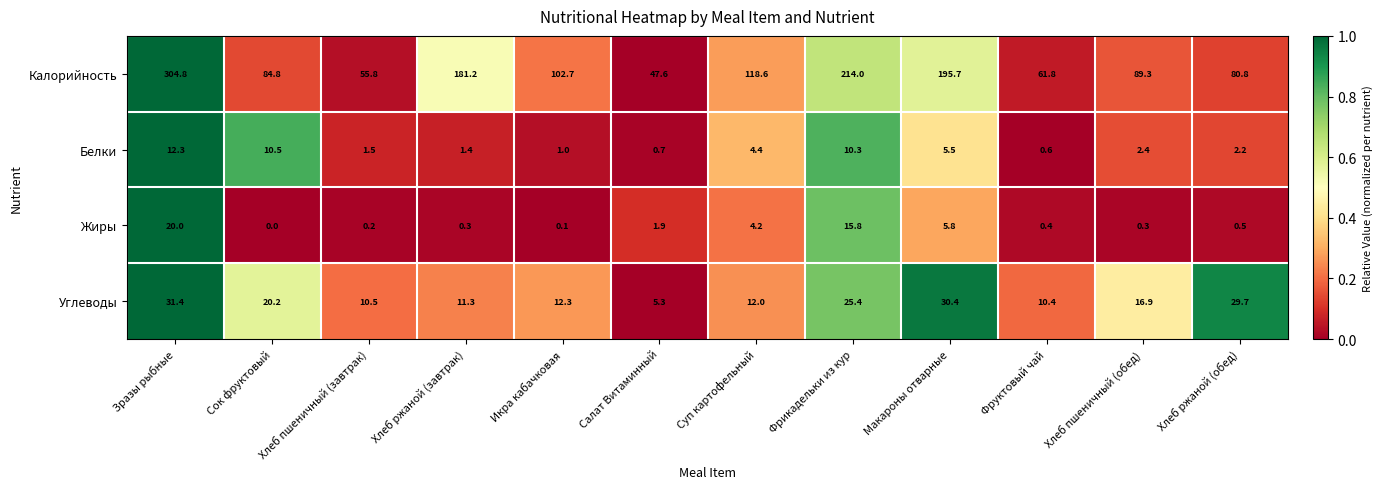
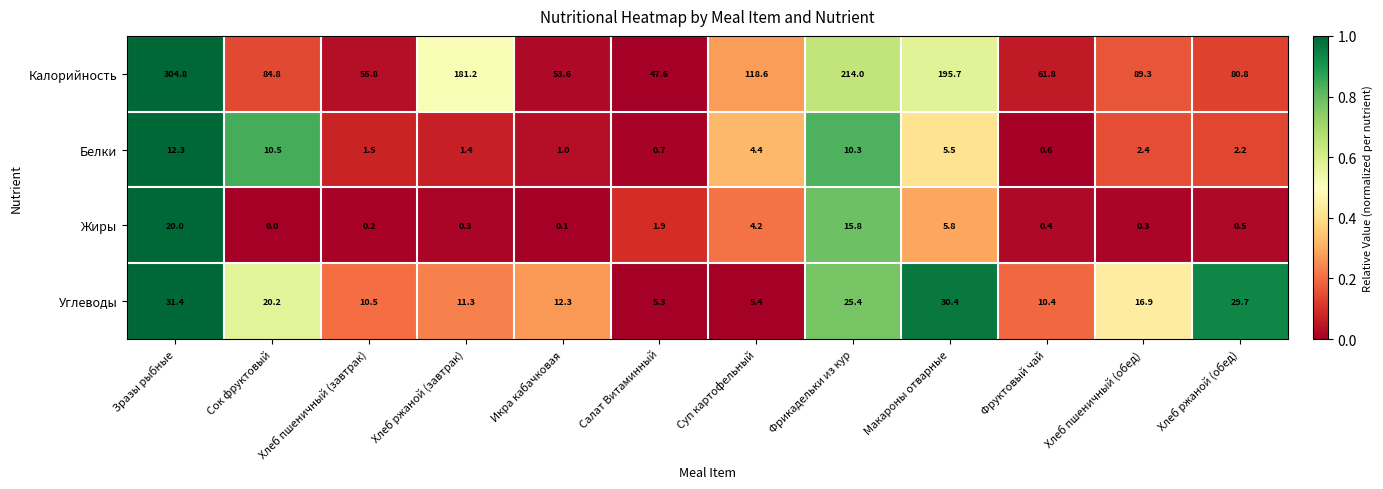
  {
    "Калорийность": {
      "Зразы рыбные": 304.8,
      "Сок фруктовый": 84.8,
      "Хлеб пшеничный (завтрак)": 55.8,
      "Хлеб ржаной (завтрак)": 181.2,
-     "Икра кабачковая": 102.7,
+     "Икра кабачковая": 53.6,
      "Салат Витаминный": 47.6,
      "Суп картофельный": 118.6,
      "Фрикадельки из кур": 214.0,
      "Макароны отварные": 195.7,
      "Фруктовый чай": 61.8,
      "Хлеб пшеничный (обед)": 89.3,
      "Хлеб ржаной (обед)": 80.8
    },
    "Белки": {
      "Зразы рыбные": 12.3,
      "Сок фруктовый": 10.5,
      "Хлеб пшеничный (завтрак)": 1.5,
      "Хлеб ржаной (завтрак)": 1.4,
      "Икра кабачковая": 1.0,
      "Салат Витаминный": 0.7,
      "Суп картофельный": 4.4,
      "Фрикадельки из кур": 10.3,
      "Макароны отварные": 5.5,
      "Фруктовый чай": 0.6,
      "Хлеб пшеничный (обед)": 2.4,
      "Хлеб ржаной (обед)": 2.2
    },
    "Жиры": {
      "Зразы рыбные": 20.0,
      "Сок фруктовый": 0.0,
      "Хлеб пшеничный (завтрак)": 0.2,
      "Хлеб ржаной (завтрак)": 0.3,
      "Икра кабачковая": 0.1,
      "Салат Витаминный": 1.9,
      "Суп картофельный": 4.2,
      "Фрикадельки из кур": 15.8,
      "Макароны отварные": 5.8,
      "Фруктовый чай": 0.4,
      "Хлеб пшеничный (обед)": 0.3,
      "Хлеб ржаной (обед)": 0.5
    },
    "Углеводы": {
      "Зразы рыбные": 31.4,
      "Сок фруктовый": 20.2,
      "Хлеб пшеничный (завтрак)": 10.5,
      "Хлеб ржаной (завтрак)": 11.3,
      "Икра кабачковая": 12.3,
      "Салат Витаминный": 5.3,
-     "Суп картофельный": 12.0,
+     "Суп картофельный": 5.4,
      "Фрикадельки из кур": 25.4,
      "Макароны отварные": 30.4,
      "Фруктовый чай": 10.4,
      "Хлеб пшеничный (обед)": 16.9,
      "Хлеб ржаной (обед)": 29.7
    }
  }
